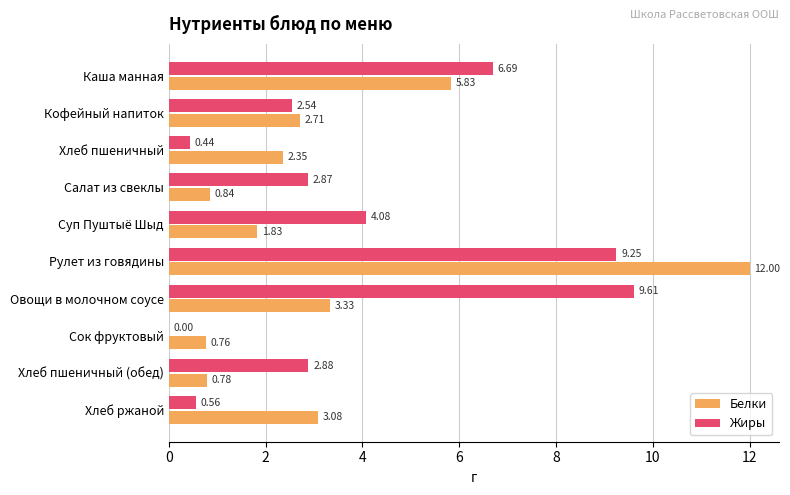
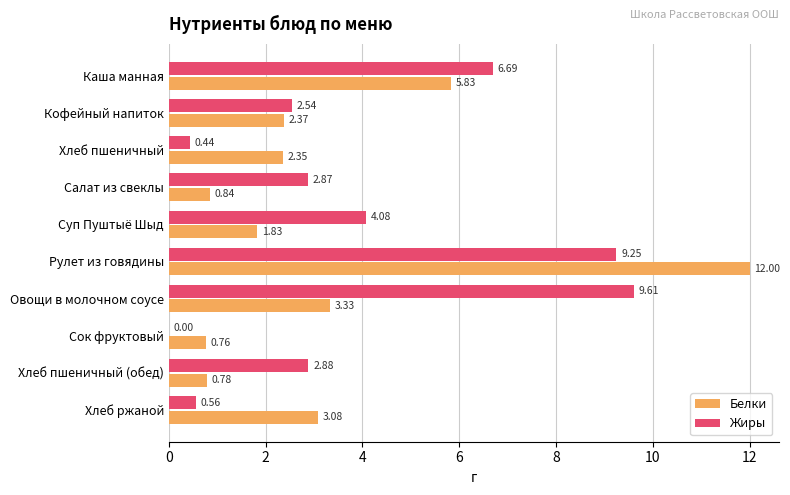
  {
    "Белки": {
      "Каша манная": 5.83,
-     "Кофейный напиток": 2.71,
+     "Кофейный напиток": 2.37,
      "Хлеб пшеничный": 2.35,
      "Салат из свеклы": 0.84,
      "Суп Пуштыё Шыд": 1.83,
      "Рулет из говядины": 12.00,
      "Овощи в молочном соусе": 3.33,
      "Сок фруктовый": 0.76,
      "Хлеб пшеничный (обед)": 0.78,
      "Хлеб ржаной": 3.08
    },
    "Жиры": {
      "Каша манная": 6.69,
      "Кофейный напиток": 2.54,
      "Хлеб пшеничный": 0.44,
      "Салат из свеклы": 2.87,
      "Суп Пуштыё Шыд": 4.08,
      "Рулет из говядины": 9.25,
      "Овощи в молочном соусе": 9.61,
      "Сок фруктовый": 0.00,
      "Хлеб пшеничный (обед)": 2.88,
      "Хлеб ржаной": 0.56
    }
  }
